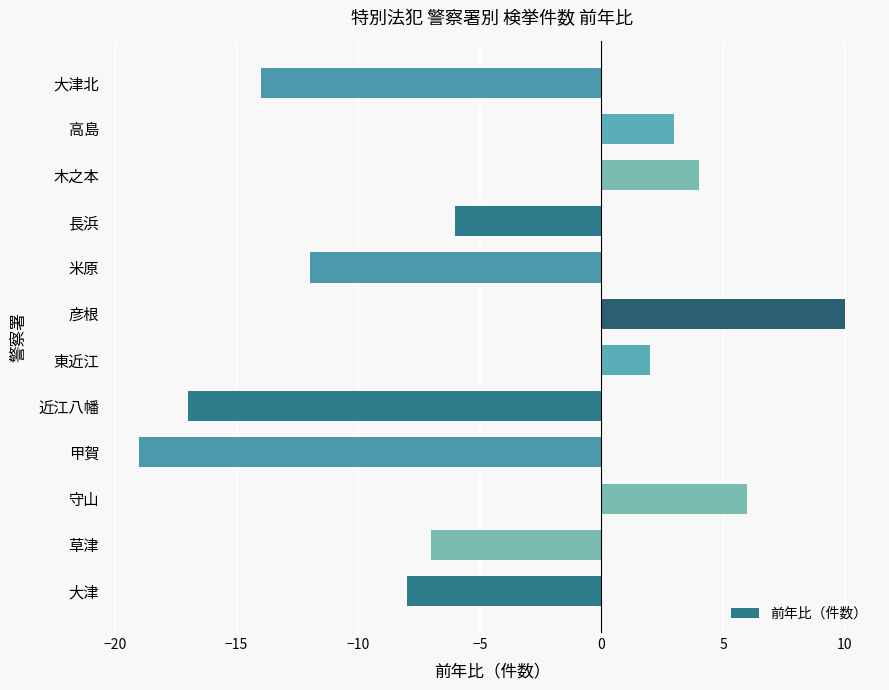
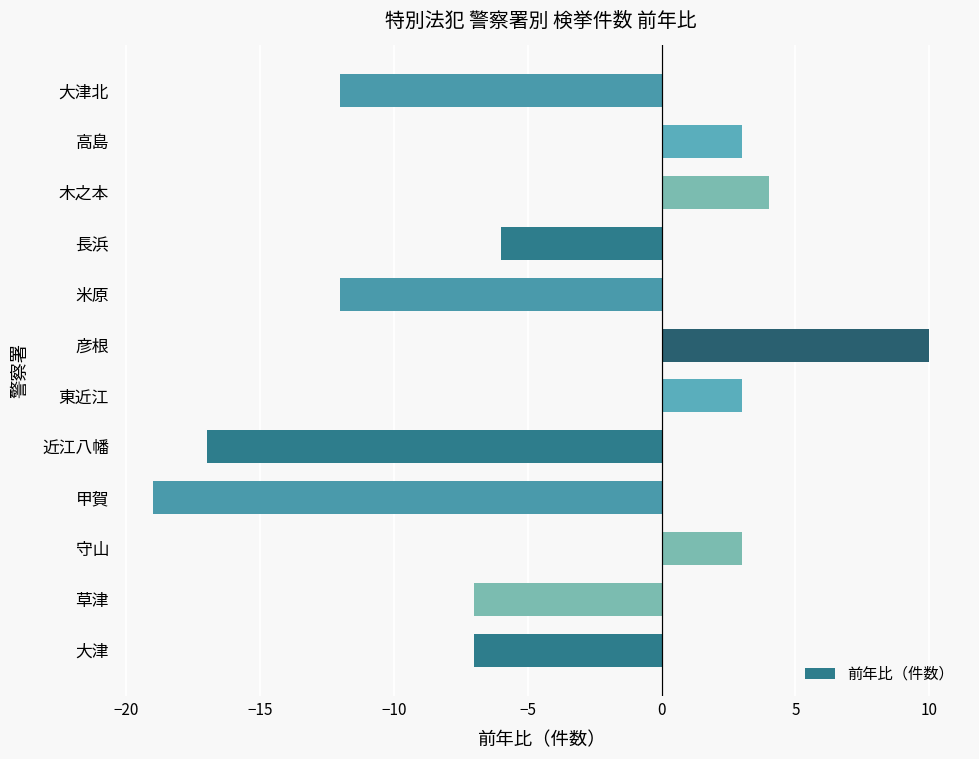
  {
-   "大津北": -14,
+   "大津北": -12,
    "高島": 3,
    "木之本": 4,
    "長浜": -6,
    "米原": -12,
    "彦根": 10,
-   "東近江": 2,
+   "東近江": 3,
    "近江八幡": -17,
    "甲賀": -19,
-   "守山": 6,
+   "守山": 3,
    "草津": -7,
-   "大津": -8
+   "大津": -7
  }
